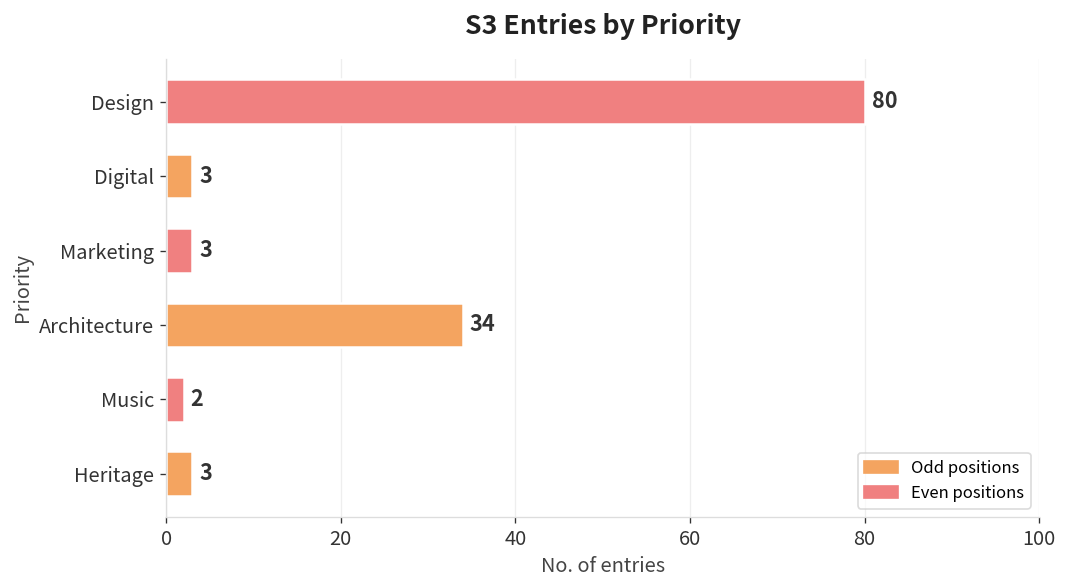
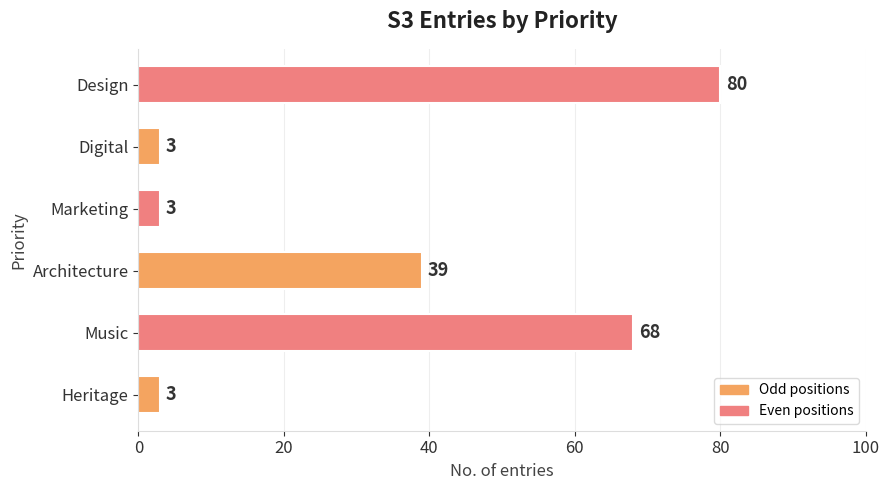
  {
    "Design": 80,
    "Digital": 3,
    "Marketing": 3,
-   "Architecture": 34,
-   "Music": 2,
+   "Architecture": 39,
+   "Music": 68,
    "Heritage": 3
  }
